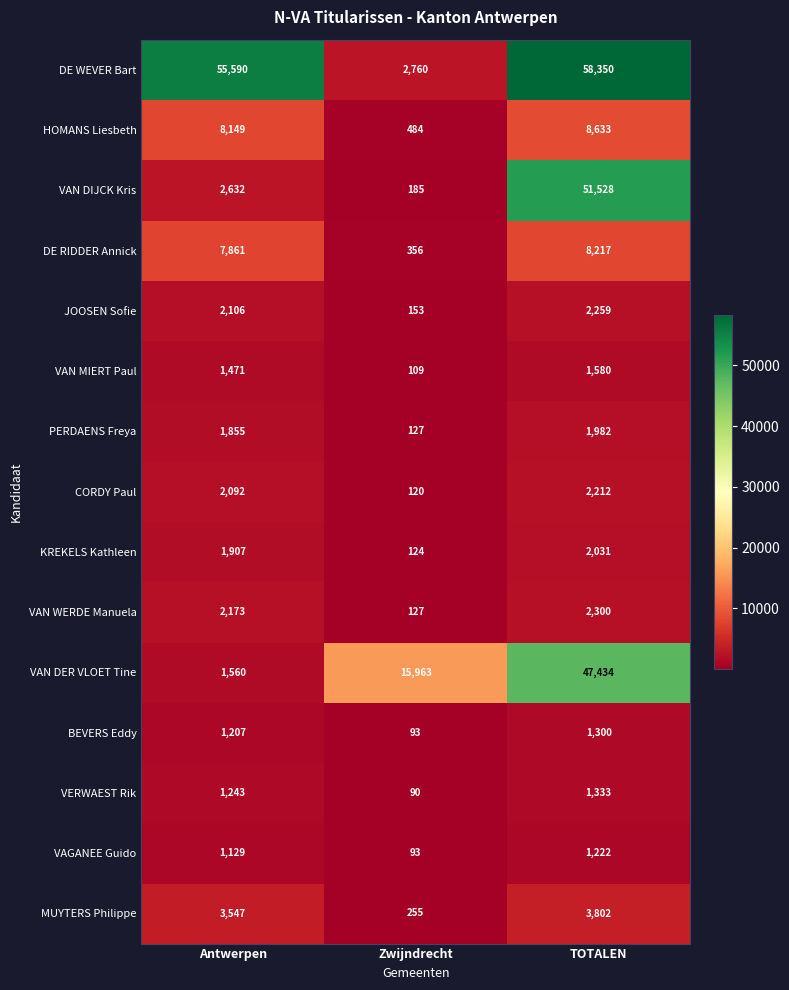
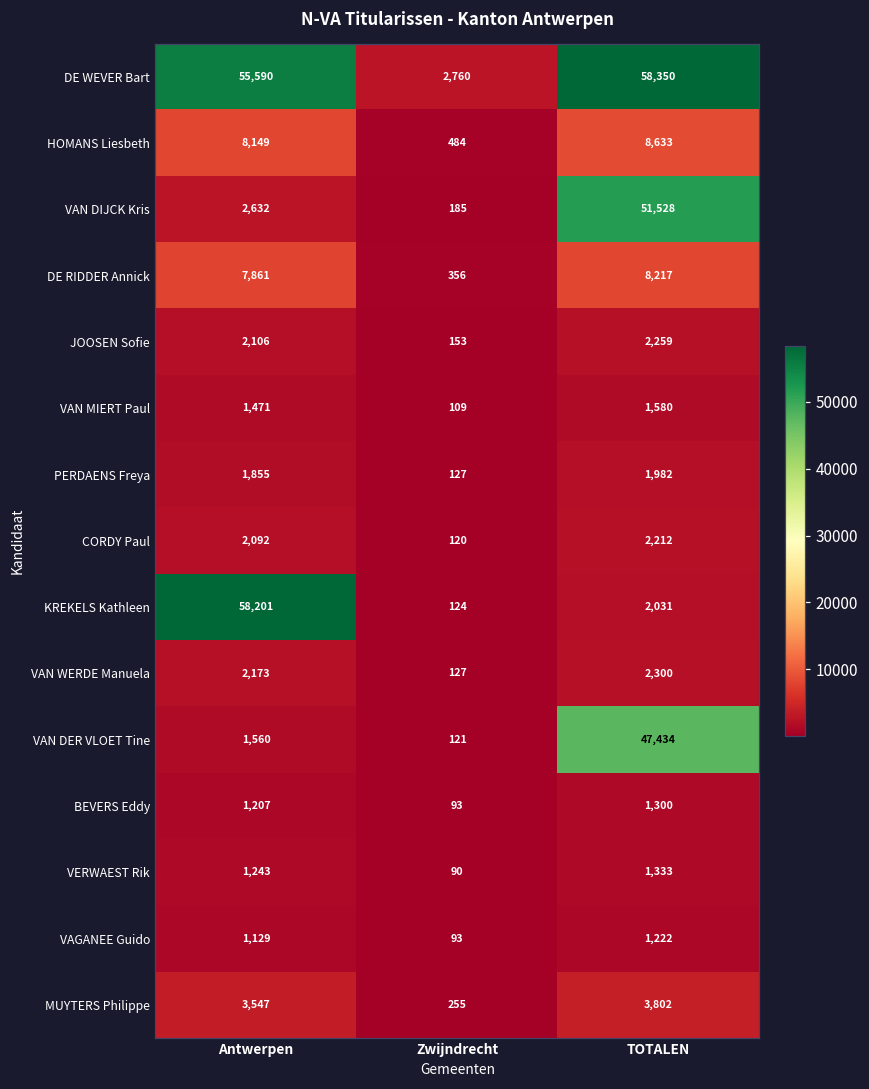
  {
    "DE WEVER Bart": {
      "Antwerpen": "55,590",
      "Zwijndrecht": "2,760",
      "TOTALEN": "58,350"
    },
    "HOMANS Liesbeth": {
      "Antwerpen": "8,149",
      "Zwijndrecht": "484",
      "TOTALEN": "8,633"
    },
    "VAN DIJCK Kris": {
      "Antwerpen": "2,632",
      "Zwijndrecht": "185",
      "TOTALEN": "51,528"
    },
    "DE RIDDER Annick": {
      "Antwerpen": "7,861",
      "Zwijndrecht": "356",
      "TOTALEN": "8,217"
    },
    "JOOSEN Sofie": {
      "Antwerpen": "2,106",
      "Zwijndrecht": "153",
      "TOTALEN": "2,259"
    },
    "VAN MIERT Paul": {
      "Antwerpen": "1,471",
      "Zwijndrecht": "109",
      "TOTALEN": "1,580"
    },
    "PERDAENS Freya": {
      "Antwerpen": "1,855",
      "Zwijndrecht": "127",
      "TOTALEN": "1,982"
    },
    "CORDY Paul": {
      "Antwerpen": "2,092",
      "Zwijndrecht": "120",
      "TOTALEN": "2,212"
    },
    "KREKELS Kathleen": {
-     "Antwerpen": "1,907",
+     "Antwerpen": "58,201",
      "Zwijndrecht": "124",
      "TOTALEN": "2,031"
    },
    "VAN WERDE Manuela": {
      "Antwerpen": "2,173",
      "Zwijndrecht": "127",
      "TOTALEN": "2,300"
    },
    "VAN DER VLOET Tine": {
      "Antwerpen": "1,560",
-     "Zwijndrecht": "15,963",
+     "Zwijndrecht": "121",
      "TOTALEN": "47,434"
    },
    "BEVERS Eddy": {
      "Antwerpen": "1,207",
      "Zwijndrecht": "93",
      "TOTALEN": "1,300"
    },
    "VERWAEST Rik": {
      "Antwerpen": "1,243",
      "Zwijndrecht": "90",
      "TOTALEN": "1,333"
    },
    "VAGANEE Guido": {
      "Antwerpen": "1,129",
      "Zwijndrecht": "93",
      "TOTALEN": "1,222"
    },
    "MUYTERS Philippe": {
      "Antwerpen": "3,547",
      "Zwijndrecht": "255",
      "TOTALEN": "3,802"
    }
  }
